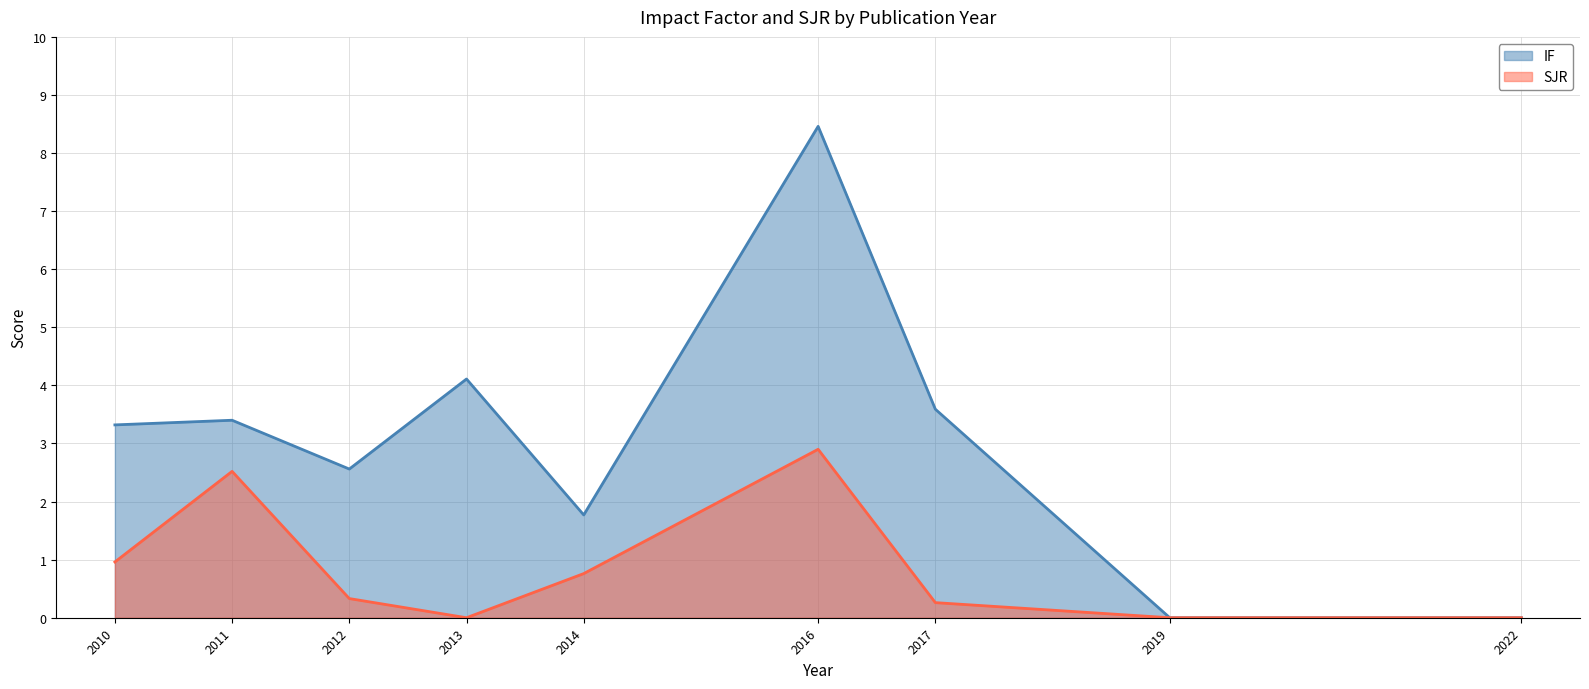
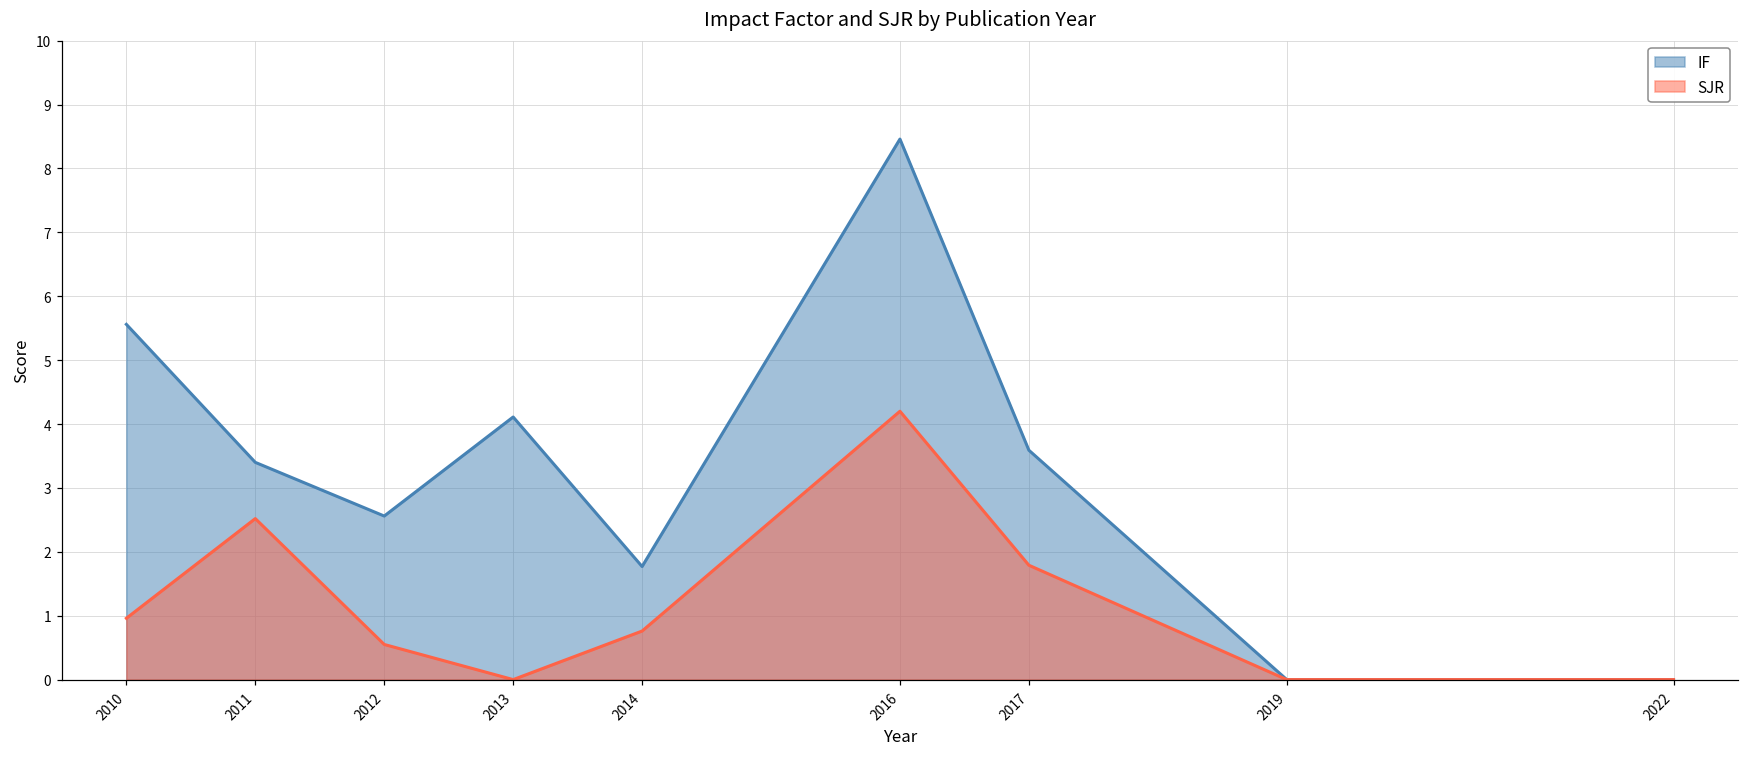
  {
    "IF": {
-     "2010": 3.3,
+     "2010": 5.6,
      "2011": 3.4,
      "2012": 2.6,
      "2013": 4.1,
      "2014": 1.8,
      "2016": 8.5,
      "2017": 3.6
    },
    "SJR": {
      "2010": 1.0,
      "2011": 2.5,
-     "2012": 0.3,
+     "2012": 0.6,
      "2013": 0.0,
      "2014": 0.8,
-     "2016": 2.9,
-     "2017": 0.3
+     "2016": 4.2,
+     "2017": 1.8
    }
  }
